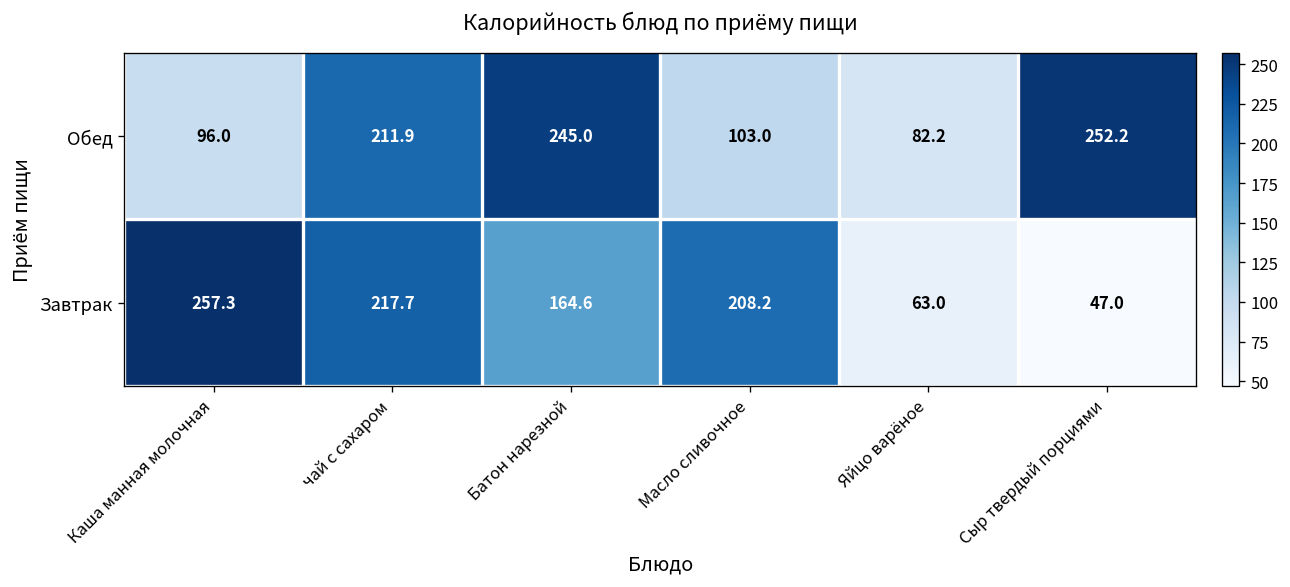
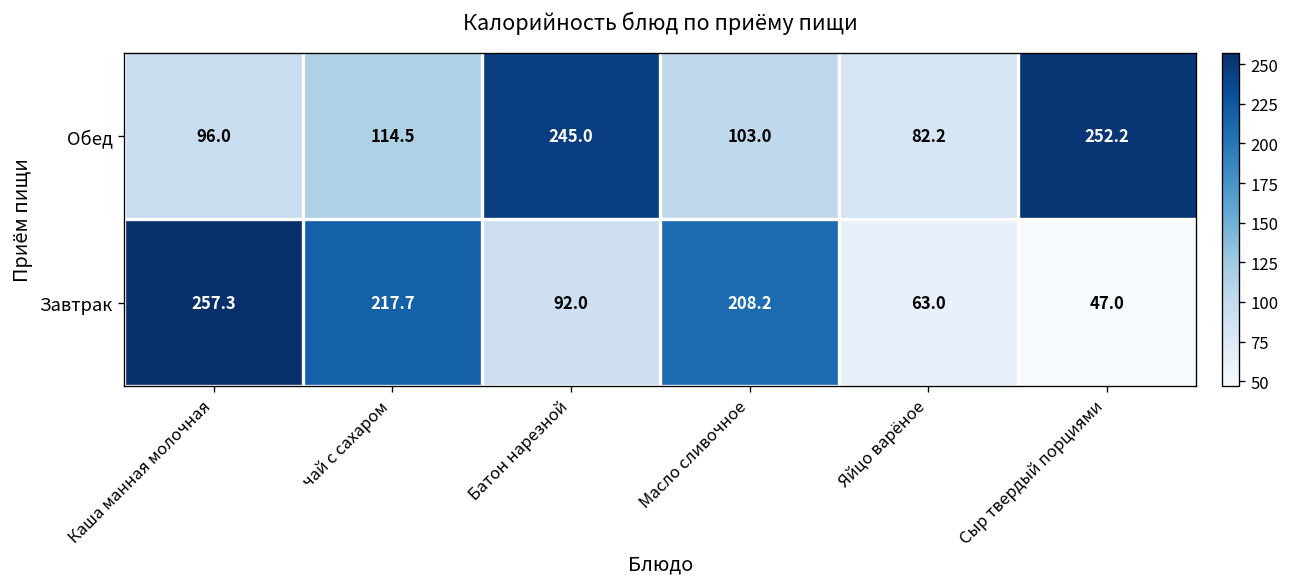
  {
    "Обед": {
      "Каша манная молочная": 96.0,
-     "чай с сахаром": 211.9,
+     "чай с сахаром": 114.5,
      "Батон нарезной": 245.0,
      "Масло сливочное": 103.0,
      "Яйцо варёное": 82.2,
      "Сыр твердый порциями": 252.2
    },
    "Завтрак": {
      "Каша манная молочная": 257.3,
      "чай с сахаром": 217.7,
-     "Батон нарезной": 164.6,
+     "Батон нарезной": 92.0,
      "Масло сливочное": 208.2,
      "Яйцо варёное": 63.0,
      "Сыр твердый порциями": 47.0
    }
  }
